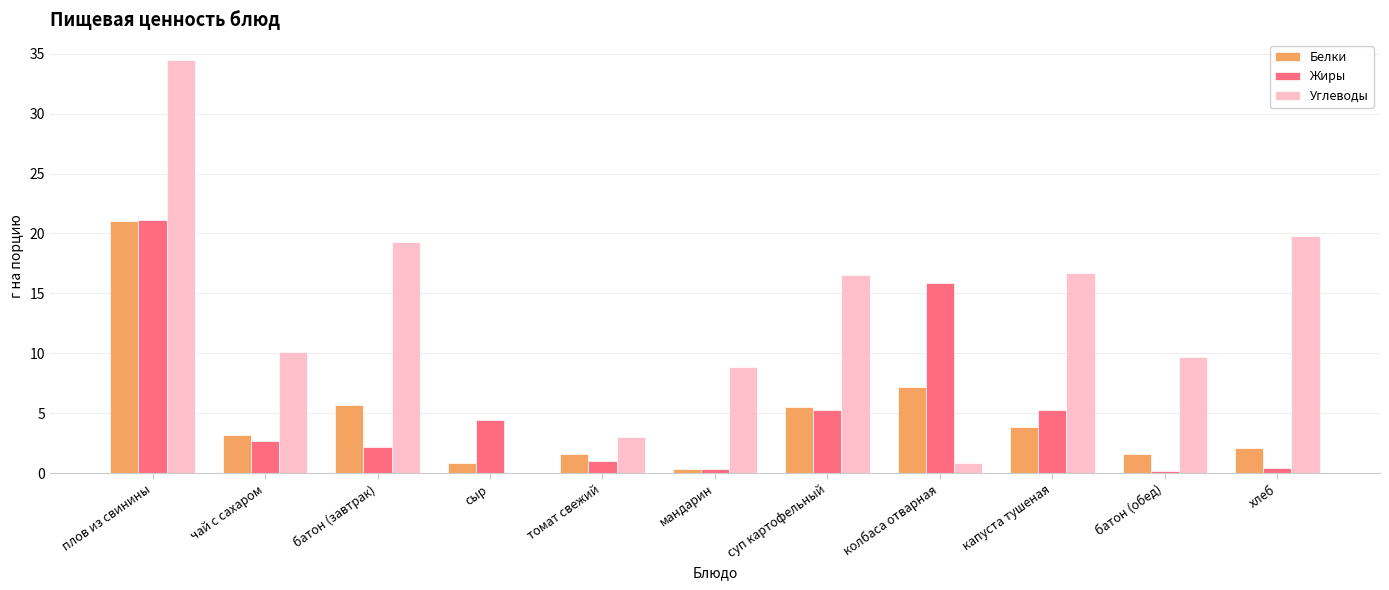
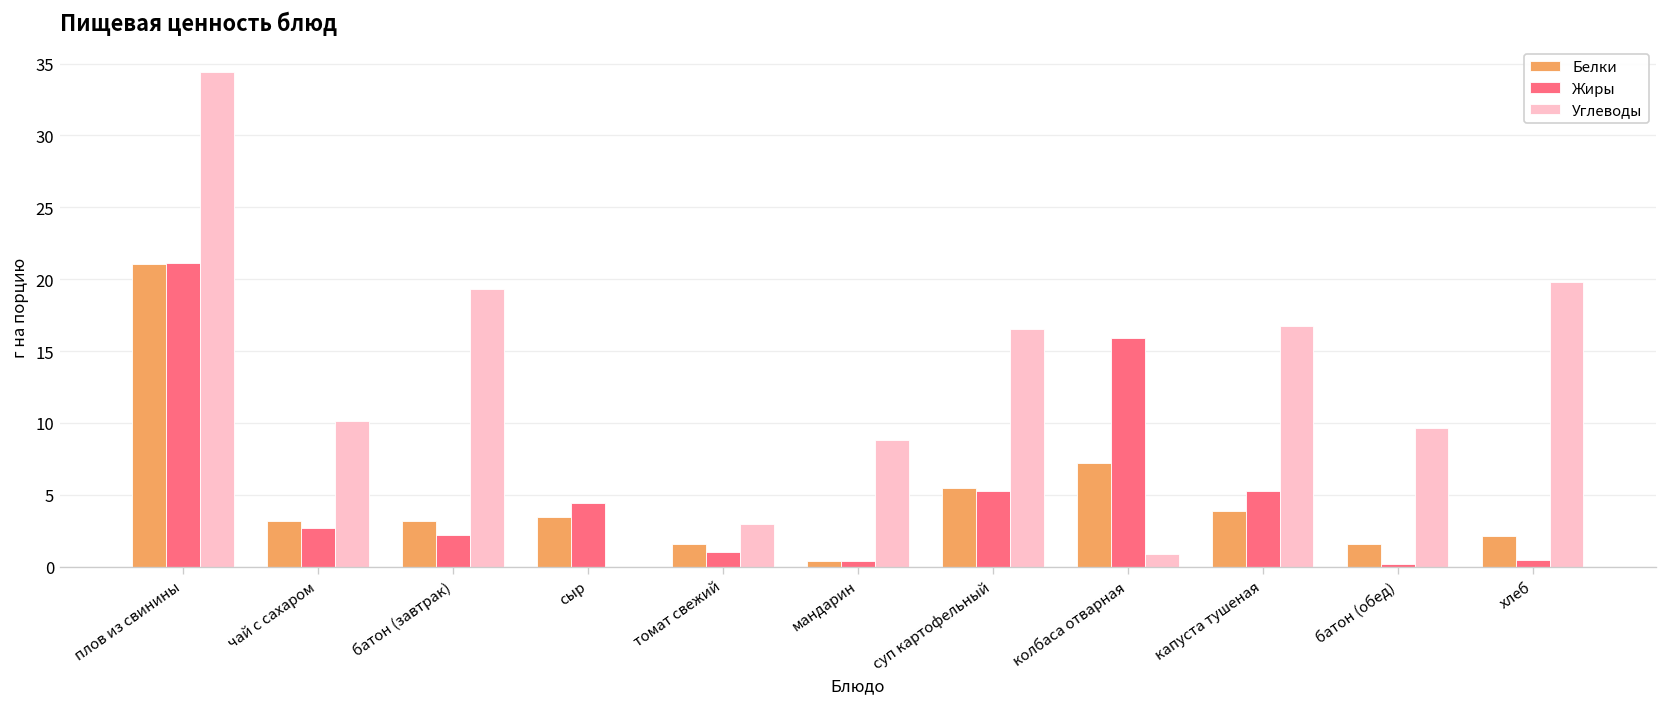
  {
    "Белки": {
      "плов из свинины": 21.1,
      "чай с сахаром": 3.2,
-     "батон (завтрак)": 5.6,
-     "сыр": 0.9,
+     "батон (завтрак)": 3.2,
+     "сыр": 3.5,
      "томат свежий": 1.6,
      "мандарин": 0.4,
      "суп картофельный": 5.5,
      "колбаса отварная": 7.2,
      "капуста тушеная": 3.9,
      "батон (обед)": 1.6,
      "хлеб": 2.1
    },
    "Жиры": {
      "плов из свинины": 21.1,
      "чай с сахаром": 2.7,
      "батон (завтрак)": 2.2,
      "сыр": 4.4,
      "томат свежий": 1.0,
      "мандарин": 0.4,
      "суп картофельный": 5.3,
      "колбаса отварная": 15.9,
      "капуста тушеная": 5.2,
      "хлеб": 0.4
    },
    "Углеводы": {
      "плов из свинины": 34.4,
      "чай с сахаром": 10.1,
      "батон (завтрак)": 19.3,
      "сыр": 0.0,
      "томат свежий": 3.0,
      "мандарин": 8.8,
      "суп картофельный": 16.5,
      "колбаса отварная": 0.9,
      "капуста тушеная": 16.7,
      "батон (обед)": 9.7,
      "хлеб": 19.8
    }
  }
